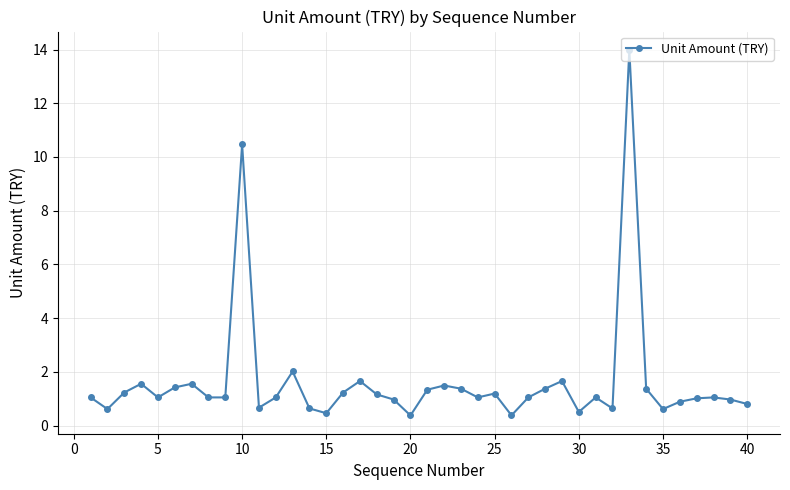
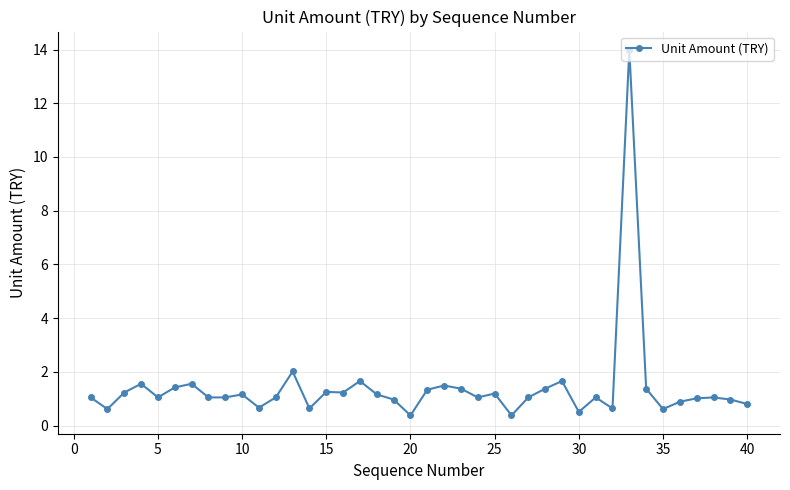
  {
    "5": 1.1,
-   "10": 10.5,
-   "15": 0.5,
+   "10": 1.2,
+   "15": 1.3,
    "20": 0.4,
    "25": 1.2,
    "30": 0.5,
    "35": 0.6,
    "40": 0.8
  }
